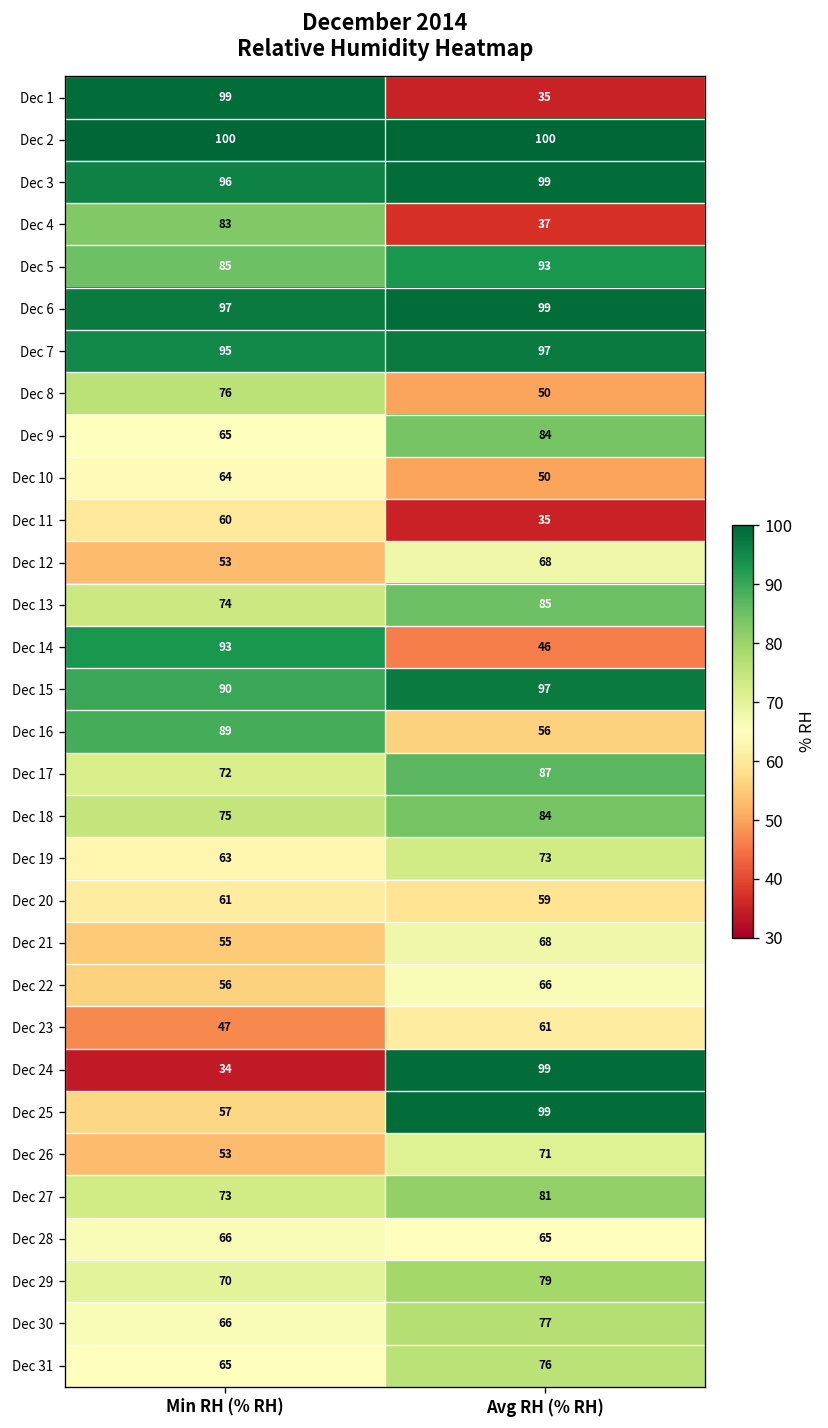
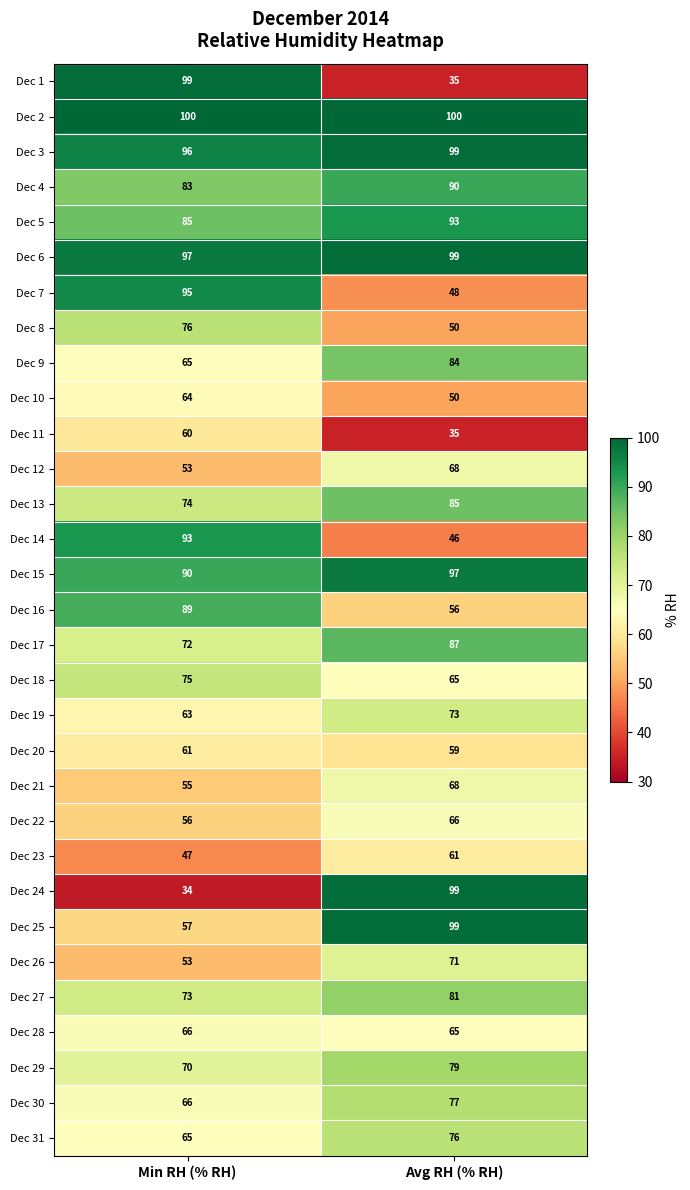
  {
    "Dec 1": {
      "Min RH (% RH)": 99,
      "Avg RH (% RH)": 35
    },
    "Dec 2": {
      "Min RH (% RH)": 100,
      "Avg RH (% RH)": 100
    },
    "Dec 3": {
      "Min RH (% RH)": 96,
      "Avg RH (% RH)": 99
    },
    "Dec 4": {
      "Min RH (% RH)": 83,
-     "Avg RH (% RH)": 37
+     "Avg RH (% RH)": 90
    },
    "Dec 5": {
      "Min RH (% RH)": 85,
      "Avg RH (% RH)": 93
    },
    "Dec 6": {
      "Min RH (% RH)": 97,
      "Avg RH (% RH)": 99
    },
    "Dec 7": {
      "Min RH (% RH)": 95,
-     "Avg RH (% RH)": 97
+     "Avg RH (% RH)": 48
    },
    "Dec 8": {
      "Min RH (% RH)": 76,
      "Avg RH (% RH)": 50
    },
    "Dec 9": {
      "Min RH (% RH)": 65,
      "Avg RH (% RH)": 84
    },
    "Dec 10": {
      "Min RH (% RH)": 64,
      "Avg RH (% RH)": 50
    },
    "Dec 11": {
      "Min RH (% RH)": 60,
      "Avg RH (% RH)": 35
    },
    "Dec 12": {
      "Min RH (% RH)": 53,
      "Avg RH (% RH)": 68
    },
    "Dec 13": {
      "Min RH (% RH)": 74,
      "Avg RH (% RH)": 85
    },
    "Dec 14": {
      "Min RH (% RH)": 93,
      "Avg RH (% RH)": 46
    },
    "Dec 15": {
      "Min RH (% RH)": 90,
      "Avg RH (% RH)": 97
    },
    "Dec 16": {
      "Min RH (% RH)": 89,
      "Avg RH (% RH)": 56
    },
    "Dec 17": {
      "Min RH (% RH)": 72,
      "Avg RH (% RH)": 87
    },
    "Dec 18": {
      "Min RH (% RH)": 75,
-     "Avg RH (% RH)": 84
+     "Avg RH (% RH)": 65
    },
    "Dec 19": {
      "Min RH (% RH)": 63,
      "Avg RH (% RH)": 73
    },
    "Dec 20": {
      "Min RH (% RH)": 61,
      "Avg RH (% RH)": 59
    },
    "Dec 21": {
      "Min RH (% RH)": 55,
      "Avg RH (% RH)": 68
    },
    "Dec 22": {
      "Min RH (% RH)": 56,
      "Avg RH (% RH)": 66
    },
    "Dec 23": {
      "Min RH (% RH)": 47,
      "Avg RH (% RH)": 61
    },
    "Dec 24": {
      "Min RH (% RH)": 34,
      "Avg RH (% RH)": 99
    },
    "Dec 25": {
      "Min RH (% RH)": 57,
      "Avg RH (% RH)": 99
    },
    "Dec 26": {
      "Min RH (% RH)": 53,
      "Avg RH (% RH)": 71
    },
    "Dec 27": {
      "Min RH (% RH)": 73,
      "Avg RH (% RH)": 81
    },
    "Dec 28": {
      "Min RH (% RH)": 66,
      "Avg RH (% RH)": 65
    },
    "Dec 29": {
      "Min RH (% RH)": 70,
      "Avg RH (% RH)": 79
    },
    "Dec 30": {
      "Min RH (% RH)": 66,
      "Avg RH (% RH)": 77
    },
    "Dec 31": {
      "Min RH (% RH)": 65,
      "Avg RH (% RH)": 76
    }
  }
